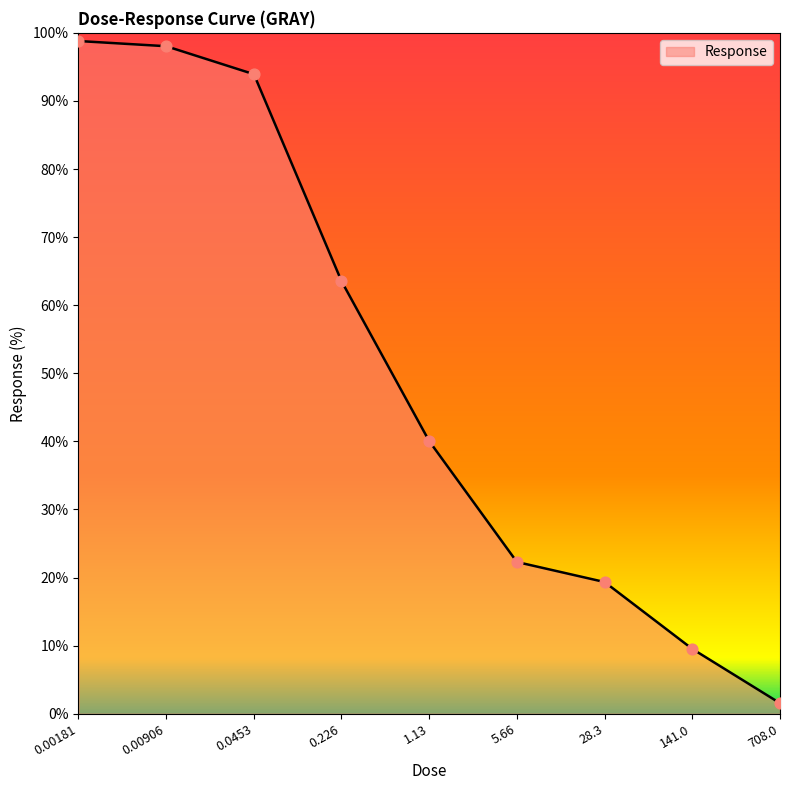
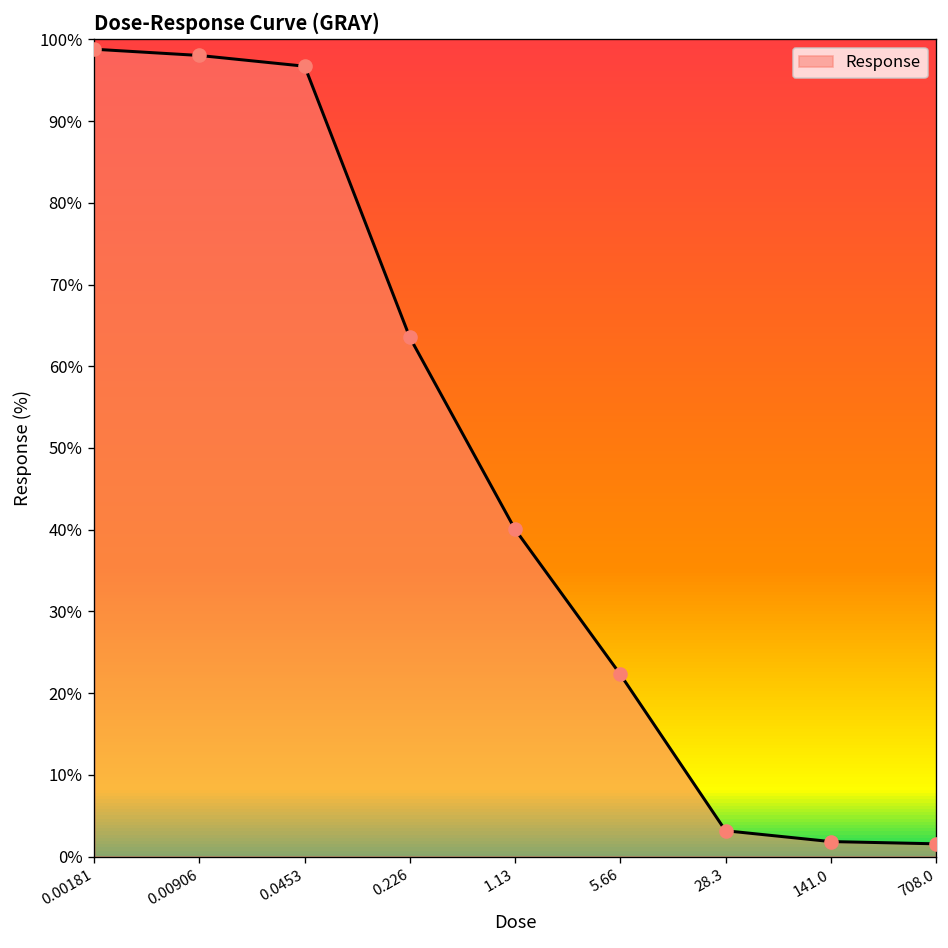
  {
    "0.00181": "99%",
    "0.00906": "98%",
-   "0.0453": "94%",
+   "0.0453": "97%",
    "0.226": "64%",
    "1.13": "40%",
    "5.66": "22%",
-   "28.3": "19%",
-   "141.0": "10%",
+   "28.3": "3%",
+   "141.0": "2%",
    "708.0": "2%"
  }
